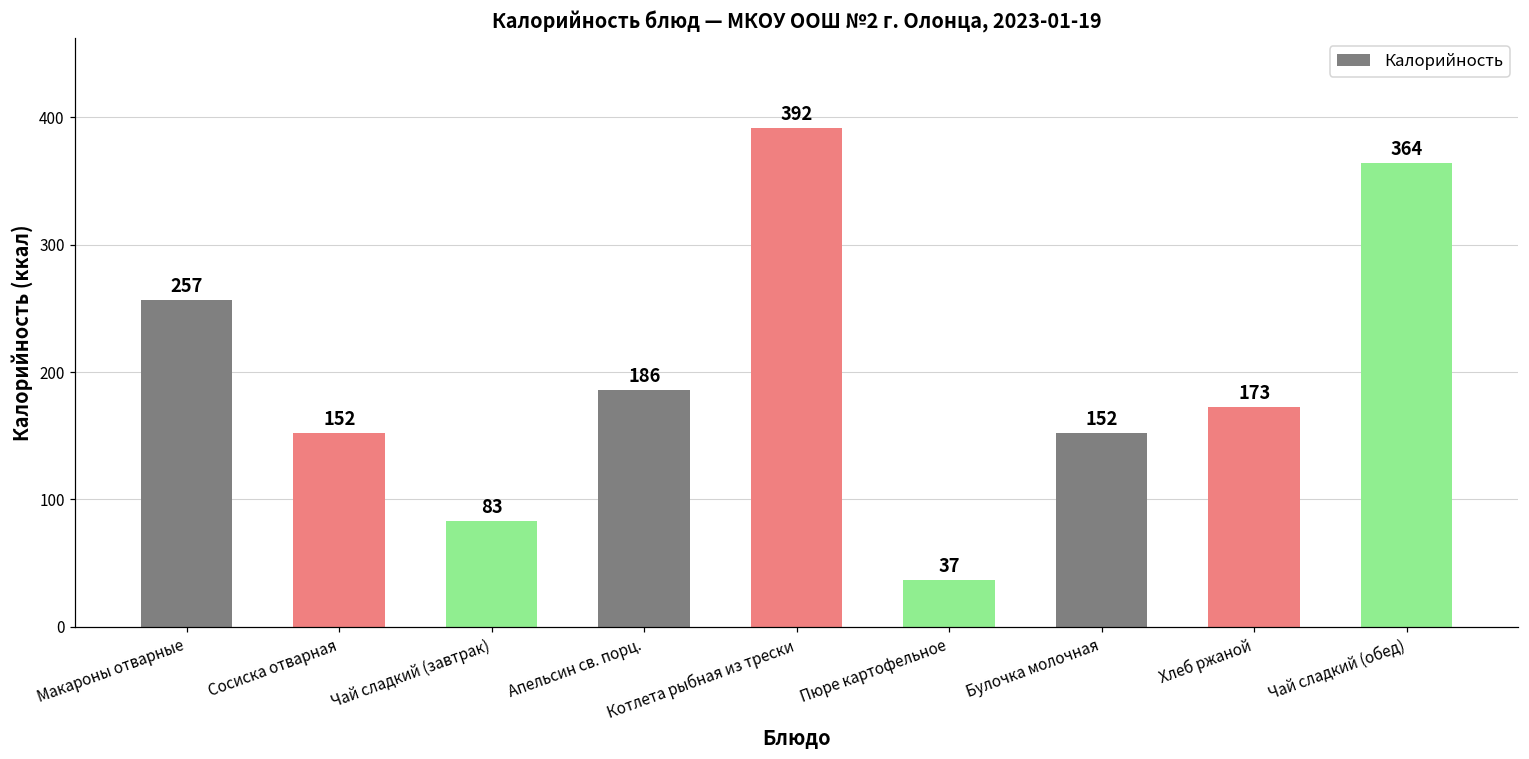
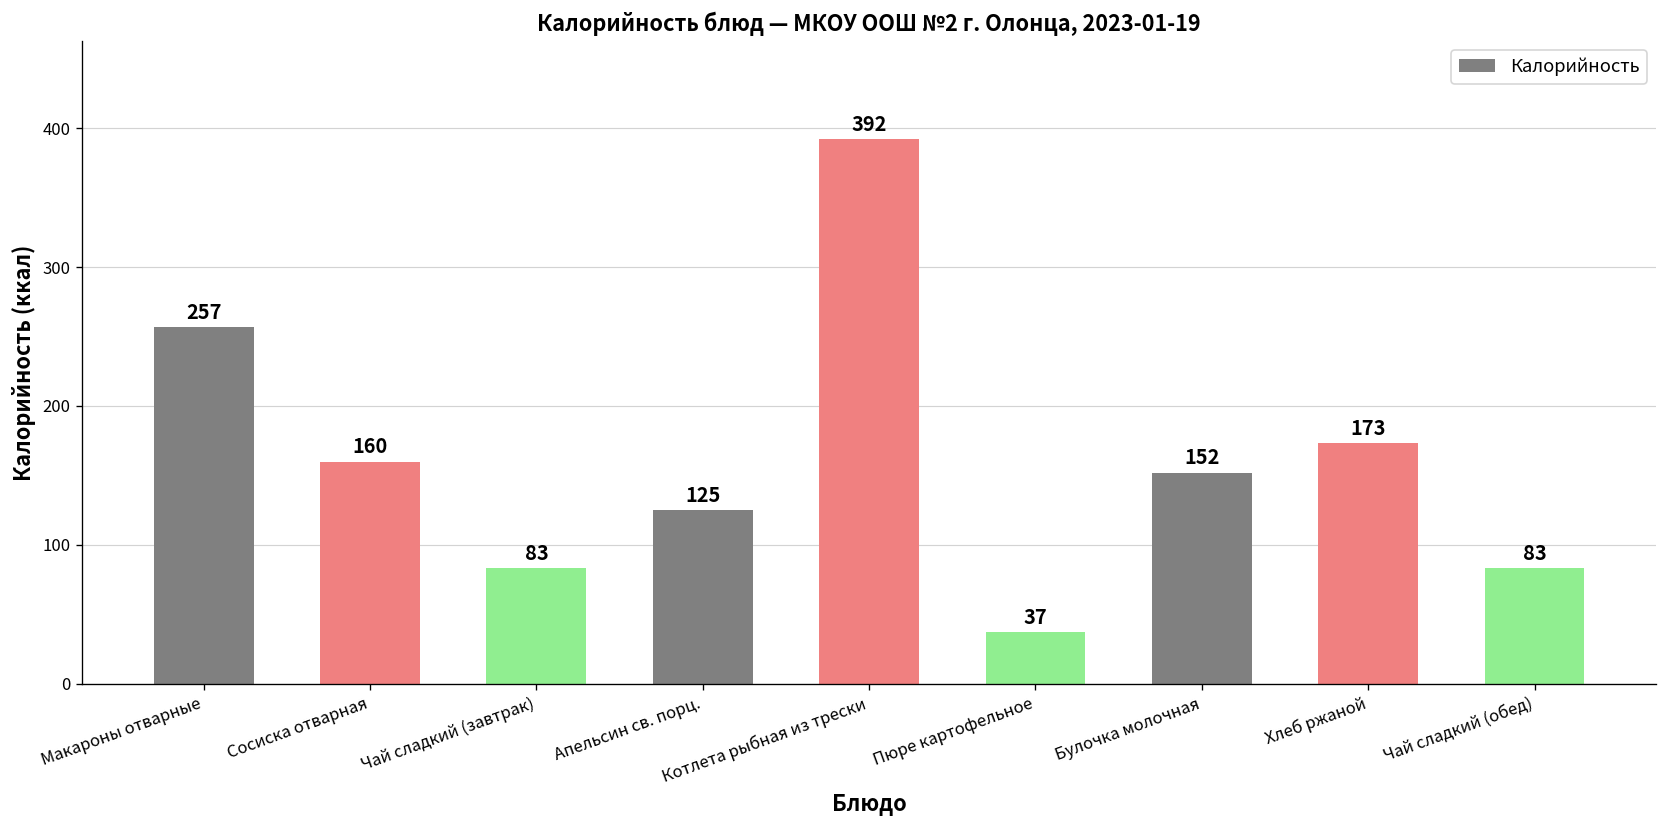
  {
    "Макароны отварные": 257,
-   "Сосиска отварная": 152,
+   "Сосиска отварная": 160,
    "Чай сладкий (завтрак)": 83,
-   "Апельсин св. порц.": 186,
+   "Апельсин св. порц.": 125,
    "Котлета рыбная из трески": 392,
    "Пюре картофельное": 37,
    "Булочка молочная": 152,
    "Хлеб ржаной": 173,
-   "Чай сладкий (обед)": 364
+   "Чай сладкий (обед)": 83
  }
